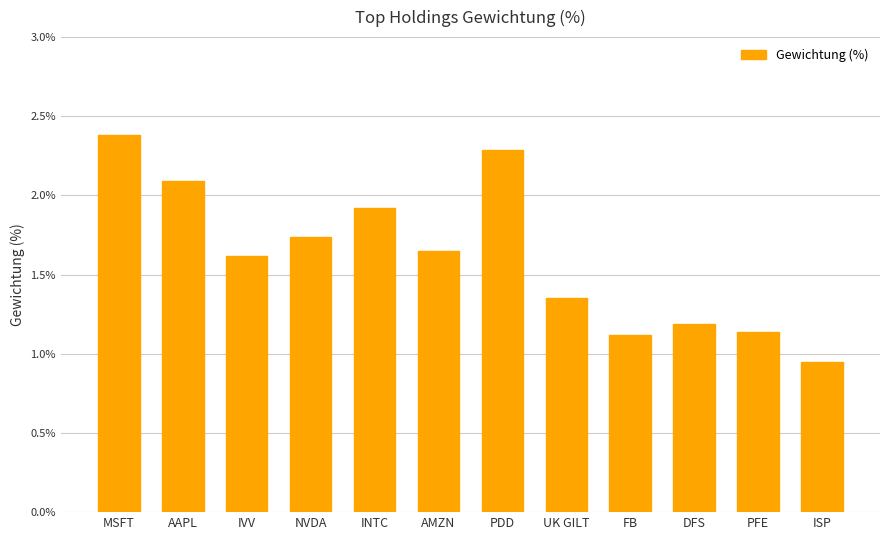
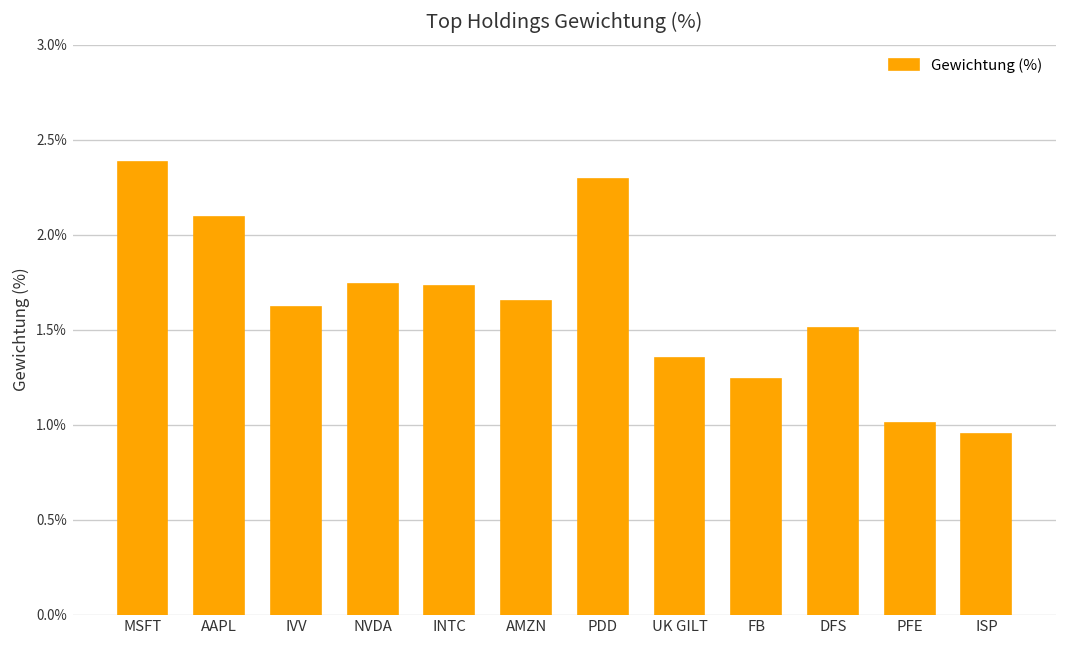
  {
    "MSFT": "2.38%",
    "AAPL": "2.09%",
    "IVV": "1.62%",
    "NVDA": "1.74%",
-   "INTC": "1.92%",
+   "INTC": "1.73%",
    "AMZN": "1.65%",
    "PDD": "2.29%",
    "UK GILT": "1.35%",
-   "FB": "1.12%",
-   "DFS": "1.19%",
-   "PFE": "1.14%",
+   "FB": "1.24%",
+   "DFS": "1.51%",
+   "PFE": "1.01%",
    "ISP": "0.95%"
  }
